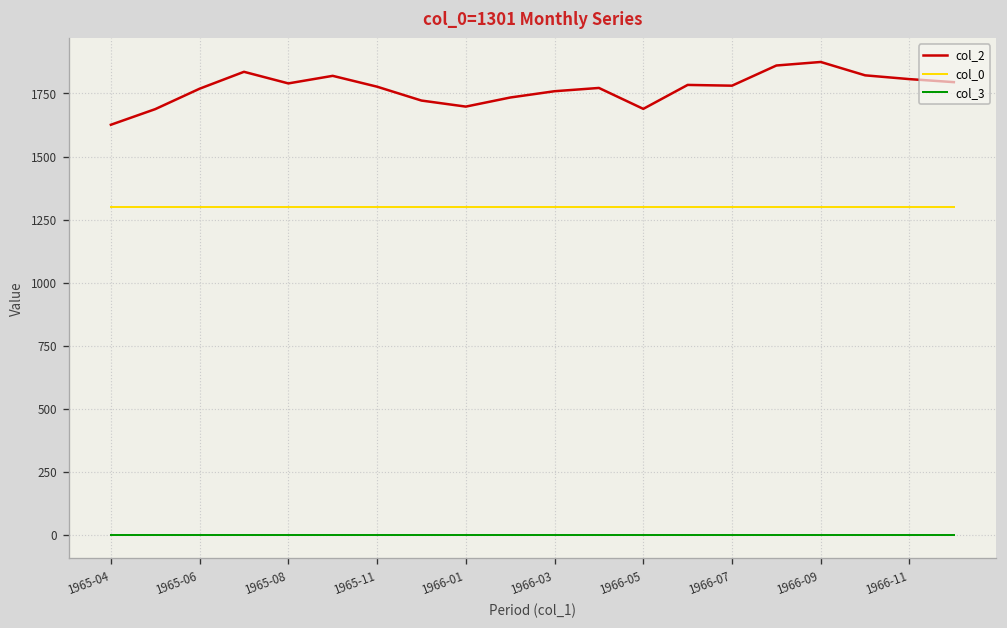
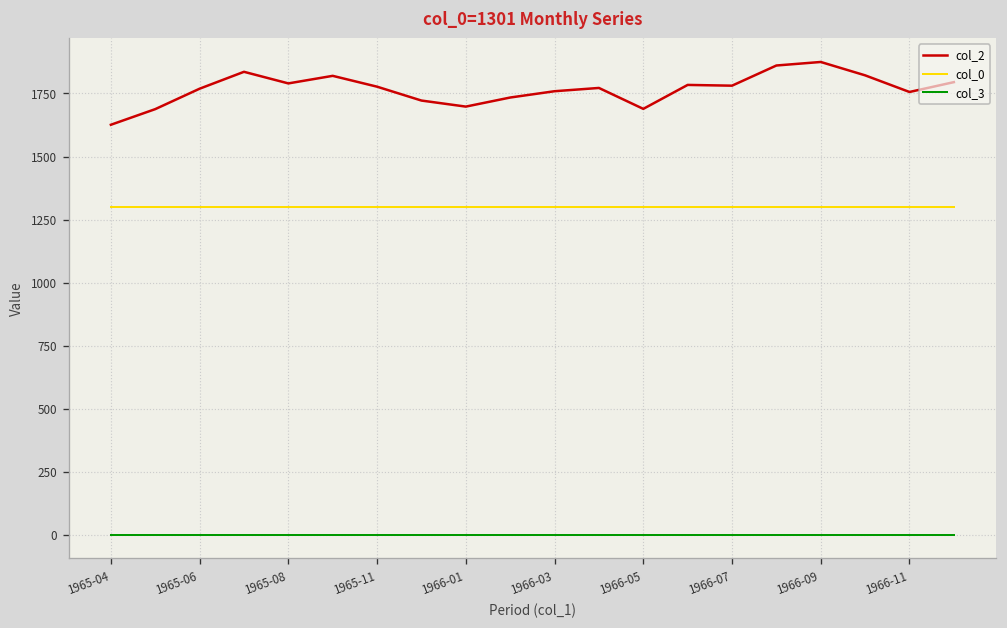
  {
    "col_2": {
      "1965-04": 1630,
      "1965-06": 1770,
      "1965-08": 1790,
      "1965-11": 1780,
      "1966-01": 1700,
      "1966-03": 1760,
      "1966-05": 1690,
      "1966-07": 1780,
      "1966-09": 1880,
-     "1966-11": 1810
+     "1966-11": 1760
    },
    "col_0": {
      "1965-04": 1300,
      "1965-06": 1300,
      "1965-08": 1300,
      "1965-11": 1300,
      "1966-01": 1300,
      "1966-03": 1300,
      "1966-05": 1300,
      "1966-07": 1300,
      "1966-09": 1300,
      "1966-11": 1300
    },
    "col_3": {
      "1965-04": 0,
      "1965-06": 0,
      "1965-08": 0,
      "1965-11": 0,
      "1966-01": 0,
      "1966-03": 0,
      "1966-05": 0,
      "1966-07": 0,
      "1966-09": 0,
      "1966-11": 0
    }
  }
